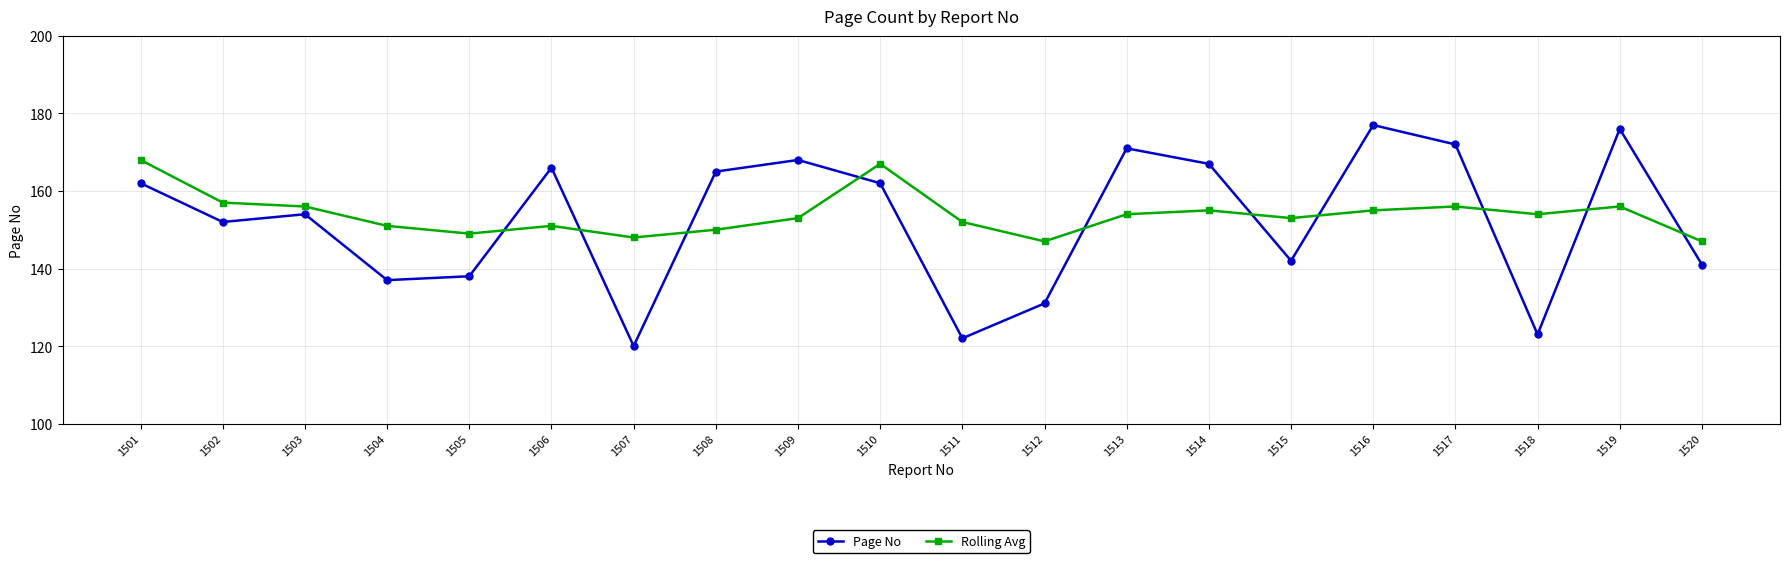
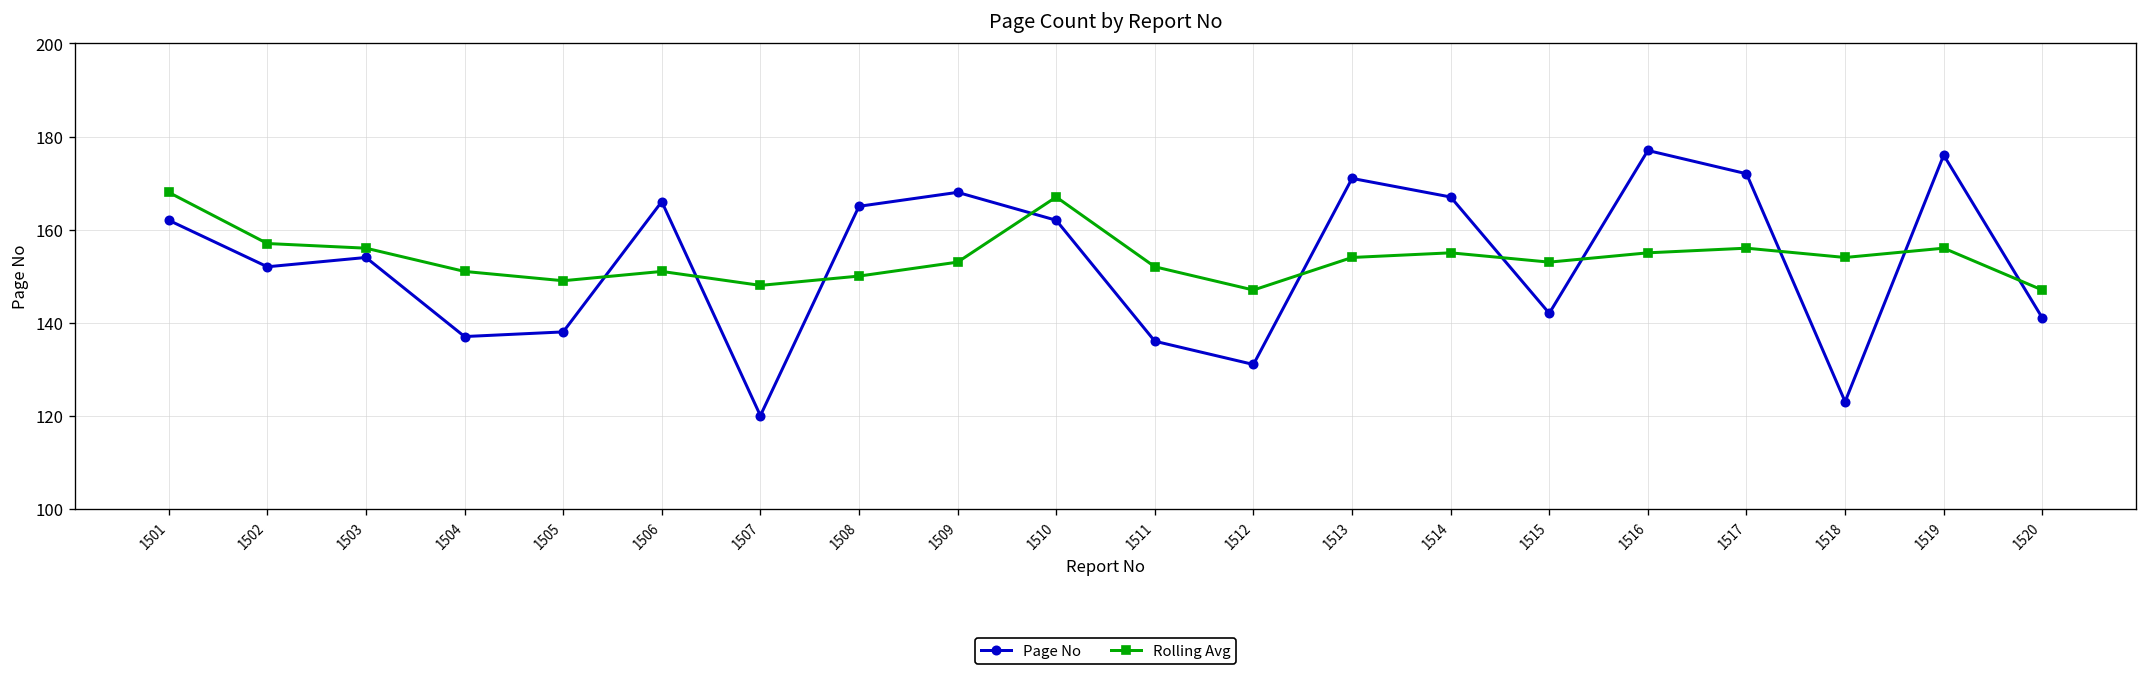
  {
    "Page No": {
      "1501": 162,
      "1502": 152,
      "1503": 154,
      "1504": 137,
      "1505": 138,
      "1506": 166,
      "1507": 120,
      "1508": 165,
      "1509": 168,
      "1510": 162,
-     "1511": 122,
+     "1511": 136,
      "1512": 131,
      "1513": 171,
      "1514": 167,
      "1515": 142,
      "1516": 177,
      "1517": 172,
      "1518": 123,
      "1519": 176,
      "1520": 141
    },
    "Rolling Avg": {
      "1501": 168,
      "1502": 157,
      "1503": 156,
      "1504": 151,
      "1505": 149,
      "1506": 151,
      "1507": 148,
      "1508": 150,
      "1509": 153,
      "1510": 167,
      "1511": 152,
      "1512": 147,
      "1513": 154,
      "1514": 155,
      "1515": 153,
      "1516": 155,
      "1517": 156,
      "1518": 154,
      "1519": 156,
      "1520": 147
    }
  }
